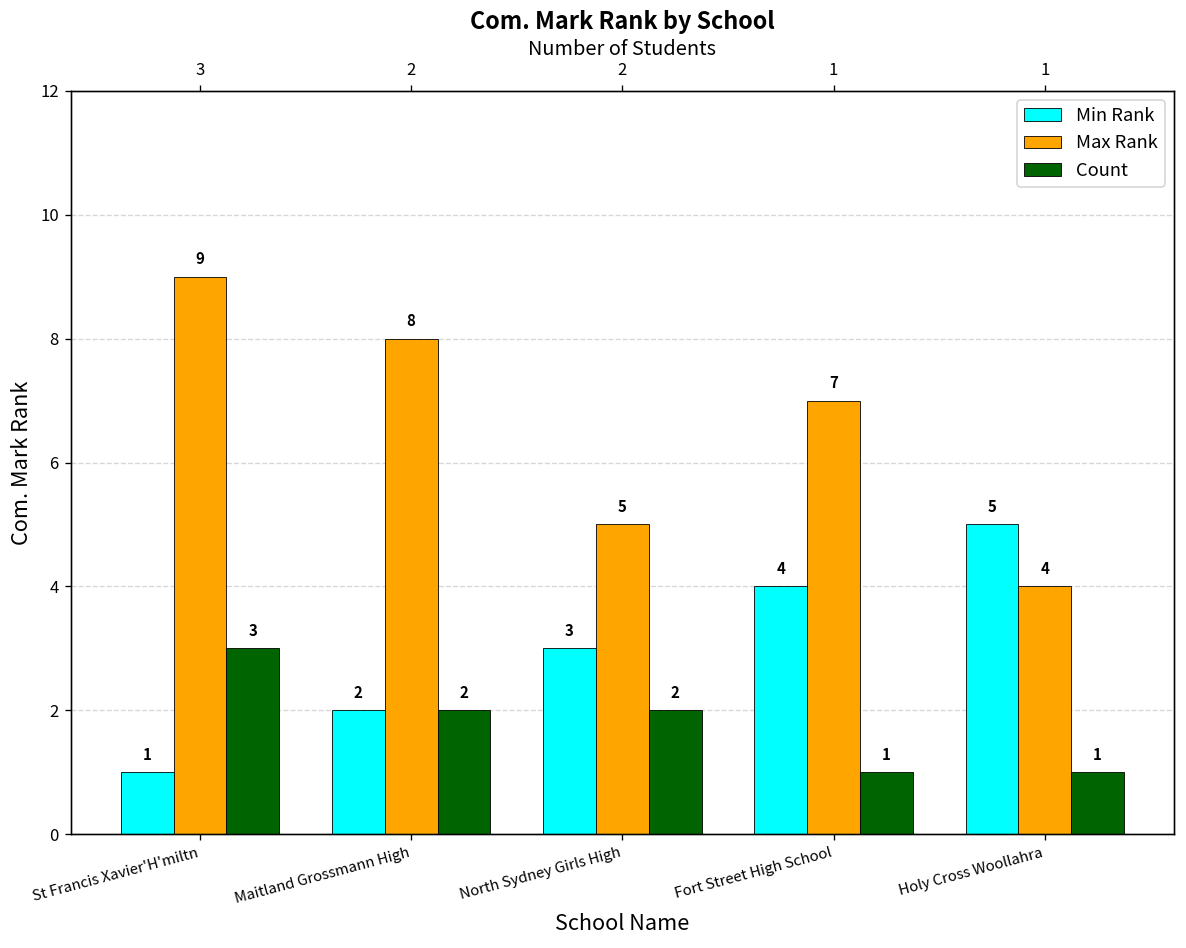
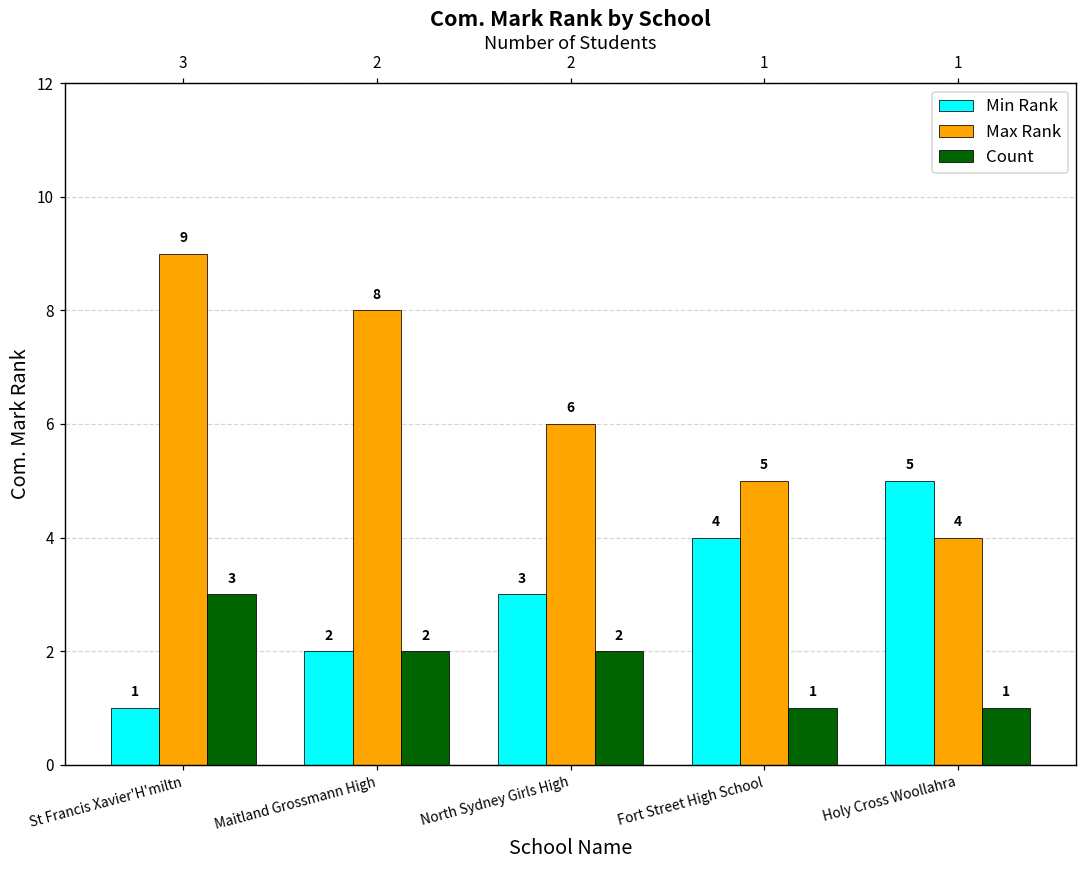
  {
    "Max Rank": {
      "St Francis Xavier'H'miltn": 9,
      "Maitland Grossmann High": 8,
-     "North Sydney Girls High": 5,
-     "Fort Street High School": 7,
+     "North Sydney Girls High": 6,
+     "Fort Street High School": 5,
      "Holy Cross Woollahra": 4
    }
  }
